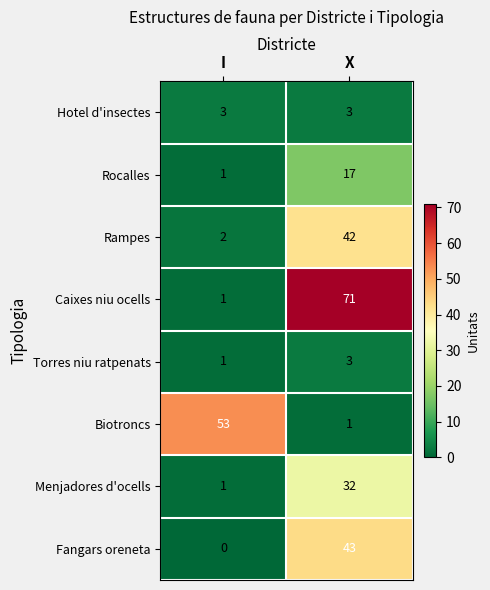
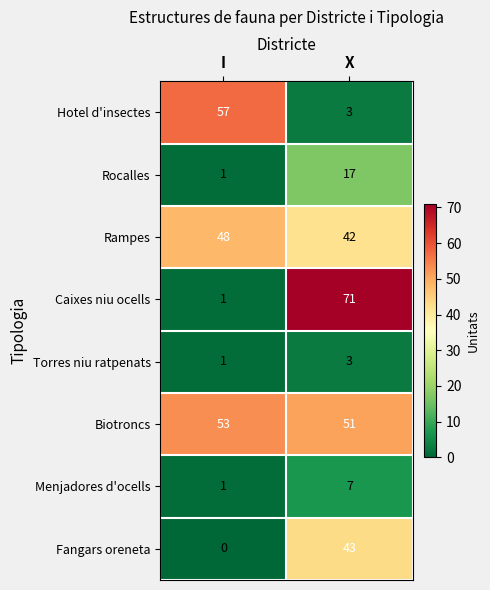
  {
    "Hotel d'insectes": {
-     "I": 3,
+     "I": 57,
      "X": 3
    },
    "Rocalles": {
      "I": 1,
      "X": 17
    },
    "Rampes": {
-     "I": 2,
+     "I": 48,
      "X": 42
    },
    "Caixes niu ocells": {
      "I": 1,
      "X": 71
    },
    "Torres niu ratpenats": {
      "I": 1,
      "X": 3
    },
    "Biotroncs": {
      "I": 53,
-     "X": 1
+     "X": 51
    },
    "Menjadores d'ocells": {
      "I": 1,
-     "X": 32
+     "X": 7
    },
    "Fangars oreneta": {
      "I": 0,
      "X": 43
    }
  }
